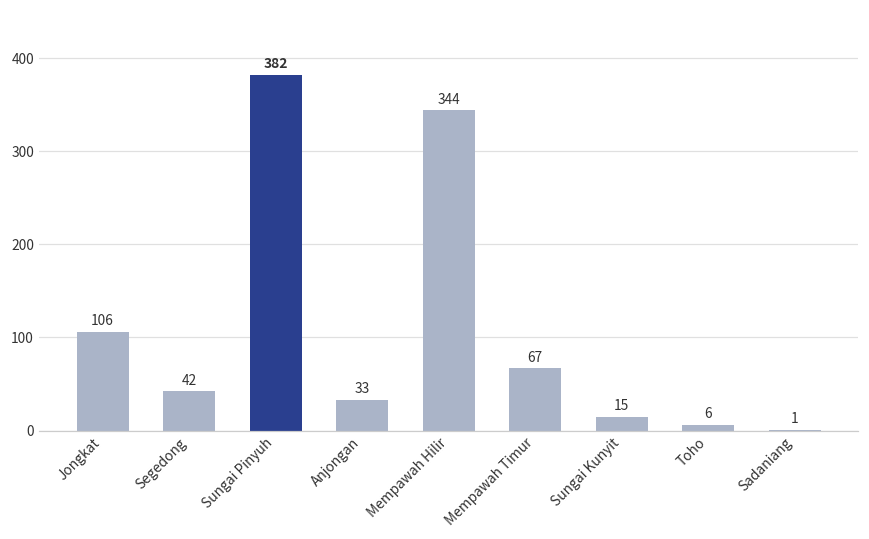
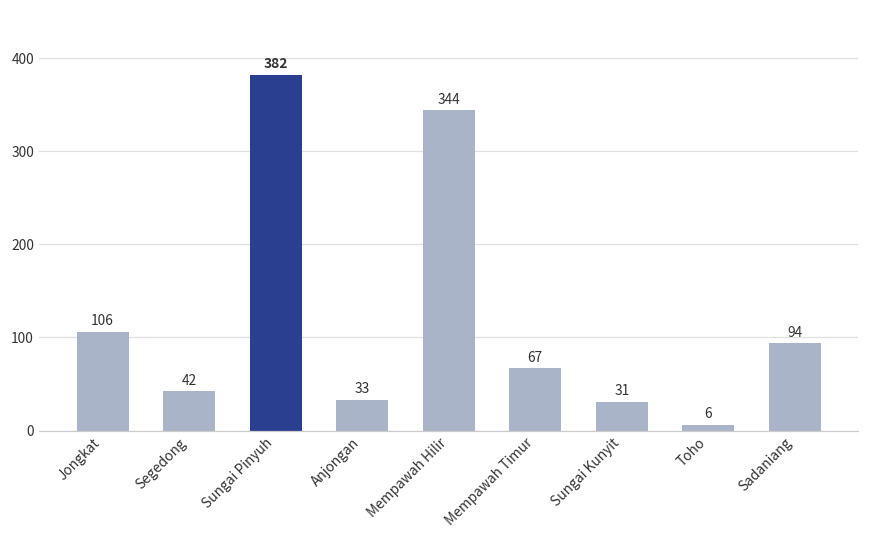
  {
    "Jongkat": 106,
    "Segedong": 42,
    "Sungai Pinyuh": 382,
    "Anjongan": 33,
    "Mempawah Hilir": 344,
    "Mempawah Timur": 67,
-   "Sungai Kunyit": 15,
+   "Sungai Kunyit": 31,
    "Toho": 6,
-   "Sadaniang": 1
+   "Sadaniang": 94
  }
